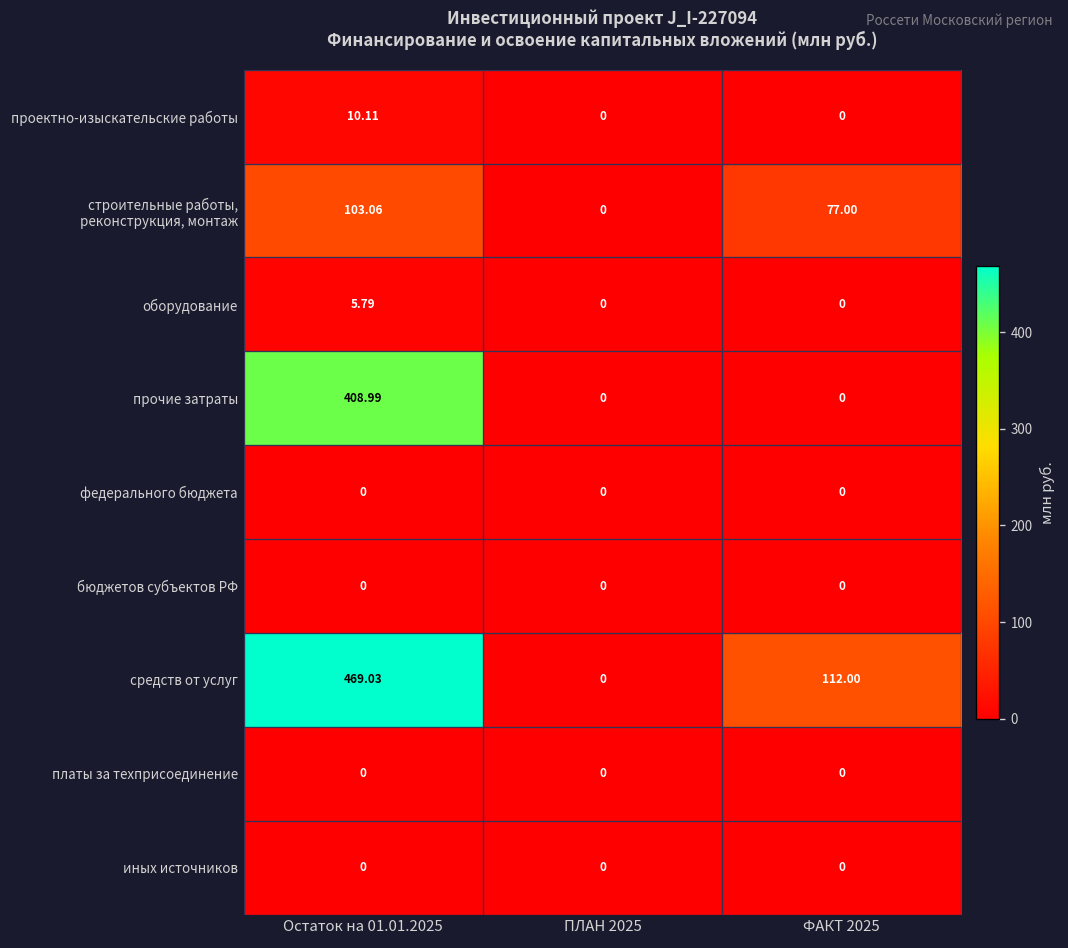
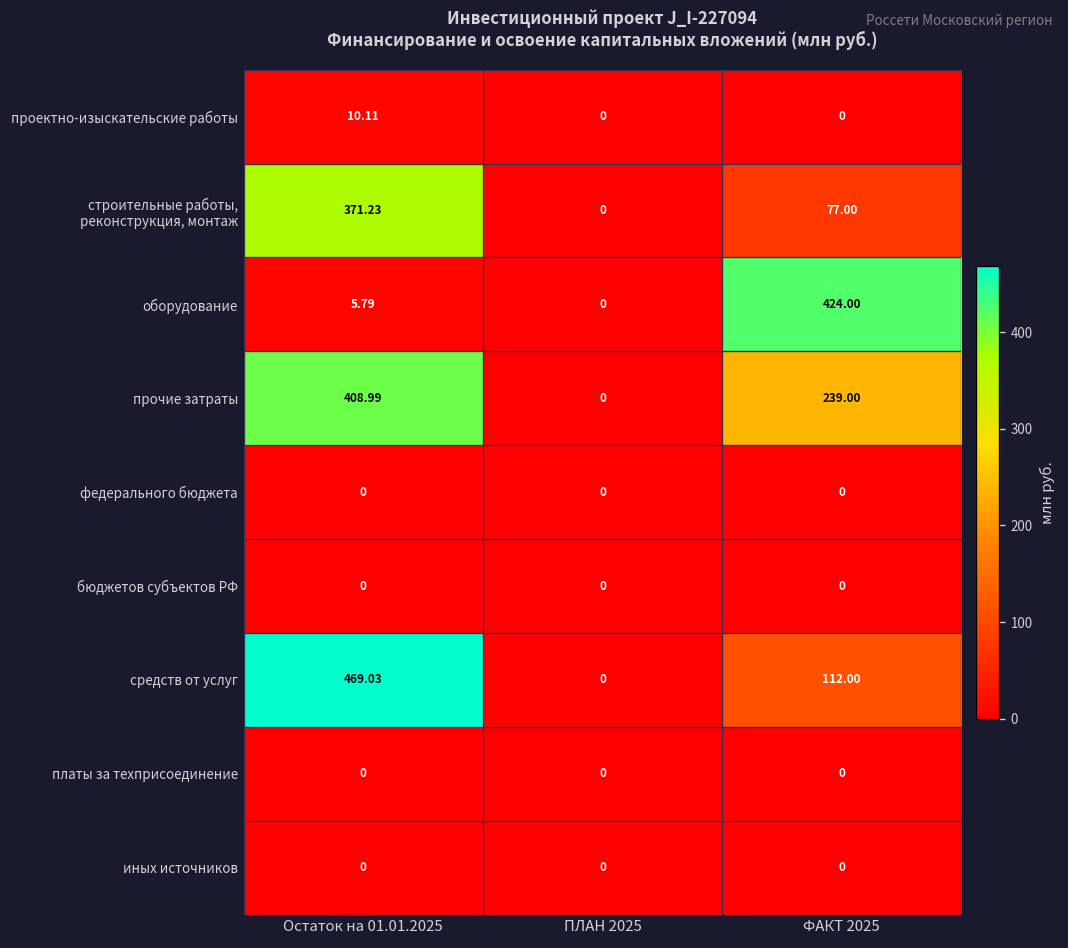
  {
    "проектно-изыскательские работы": {
      "Остаток на 01.01.2025": 10.11,
      "ПЛАН 2025": 0,
      "ФАКТ 2025": 0
    },
    "строительные работы, реконструкция, монтаж": {
-     "Остаток на 01.01.2025": 103.06,
+     "Остаток на 01.01.2025": 371.23,
      "ПЛАН 2025": 0,
      "ФАКТ 2025": 77.00
    },
    "оборудование": {
      "Остаток на 01.01.2025": 5.79,
      "ПЛАН 2025": 0,
-     "ФАКТ 2025": 0
+     "ФАКТ 2025": 424.00
    },
    "прочие затраты": {
      "Остаток на 01.01.2025": 408.99,
      "ПЛАН 2025": 0,
-     "ФАКТ 2025": 0
+     "ФАКТ 2025": 239.00
    },
    "федерального бюджета": {
      "Остаток на 01.01.2025": 0,
      "ПЛАН 2025": 0,
      "ФАКТ 2025": 0
    },
    "бюджетов субъектов РФ": {
      "Остаток на 01.01.2025": 0,
      "ПЛАН 2025": 0,
      "ФАКТ 2025": 0
    },
    "средств от услуг": {
      "Остаток на 01.01.2025": 469.03,
      "ПЛАН 2025": 0,
      "ФАКТ 2025": 112.00
    },
    "платы за техприсоединение": {
      "Остаток на 01.01.2025": 0,
      "ПЛАН 2025": 0,
      "ФАКТ 2025": 0
    },
    "иных источников": {
      "Остаток на 01.01.2025": 0,
      "ПЛАН 2025": 0,
      "ФАКТ 2025": 0
    }
  }
